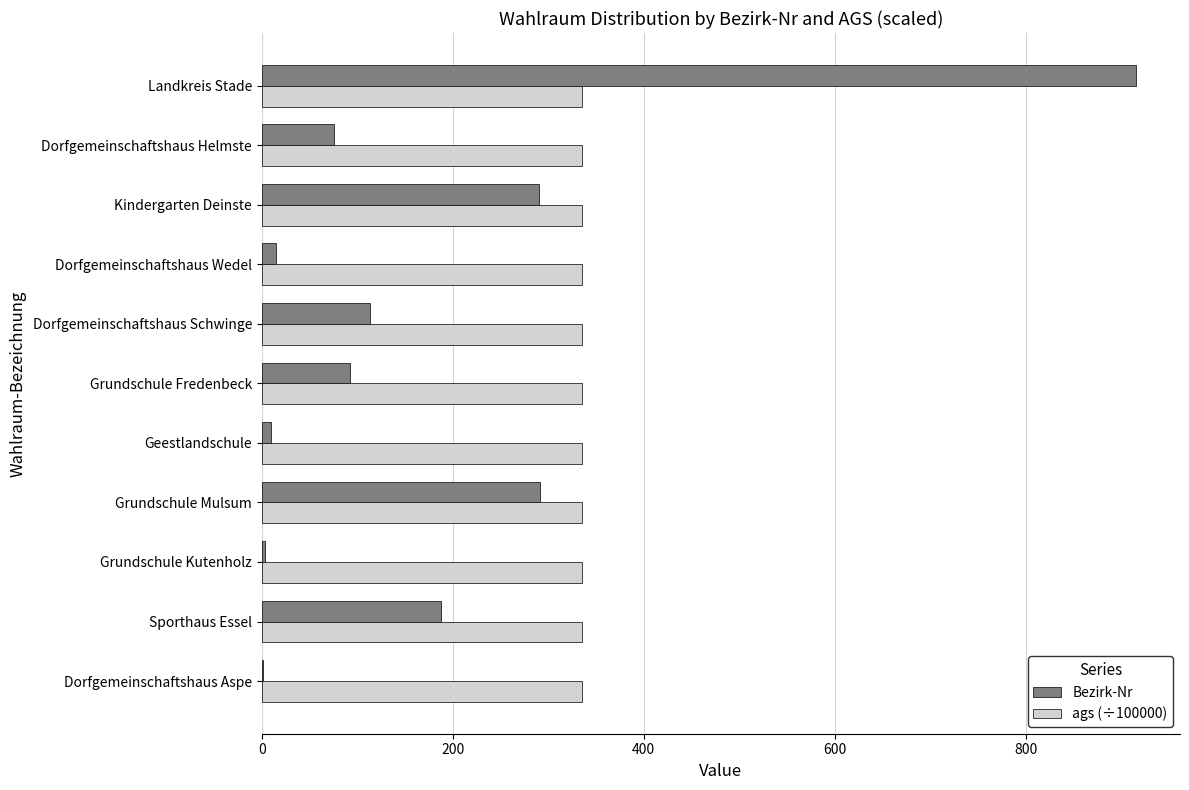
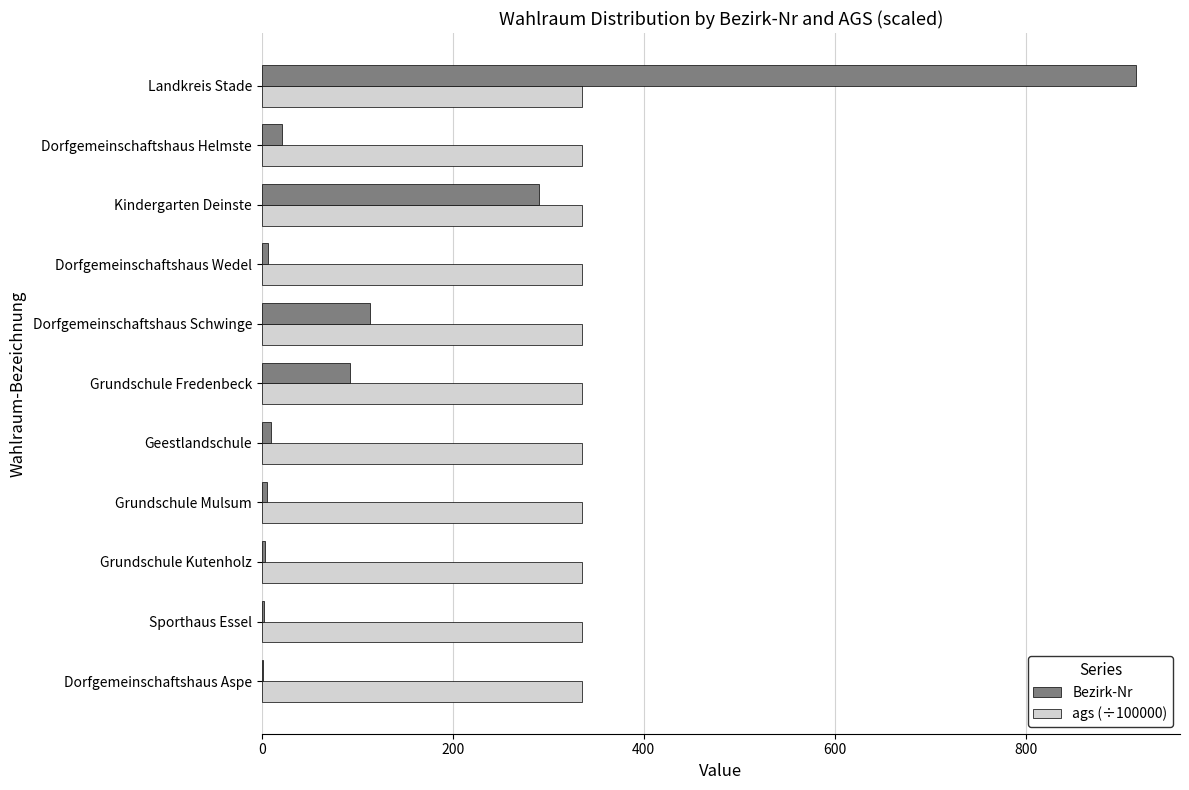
  {
    "Bezirk-Nr": {
      "Landkreis Stade": 920,
-     "Dorfgemeinschaftshaus Helmste": 80,
+     "Dorfgemeinschaftshaus Helmste": 20,
      "Kindergarten Deinste": 290,
-     "Dorfgemeinschaftshaus Wedel": 20,
+     "Dorfgemeinschaftshaus Wedel": 10,
      "Dorfgemeinschaftshaus Schwinge": 110,
      "Grundschule Fredenbeck": 90,
      "Geestlandschule": 10,
-     "Grundschule Mulsum": 290,
+     "Grundschule Mulsum": 10,
      "Grundschule Kutenholz": 0,
-     "Sporthaus Essel": 190
+     "Sporthaus Essel": 0
    },
    "ags (÷100000)": {
      "Landkreis Stade": 340,
      "Dorfgemeinschaftshaus Helmste": 340,
      "Kindergarten Deinste": 340,
      "Dorfgemeinschaftshaus Wedel": 340,
      "Dorfgemeinschaftshaus Schwinge": 340,
      "Grundschule Fredenbeck": 340,
      "Geestlandschule": 340,
      "Grundschule Mulsum": 340,
      "Grundschule Kutenholz": 340,
      "Sporthaus Essel": 340,
      "Dorfgemeinschaftshaus Aspe": 340
    }
  }
